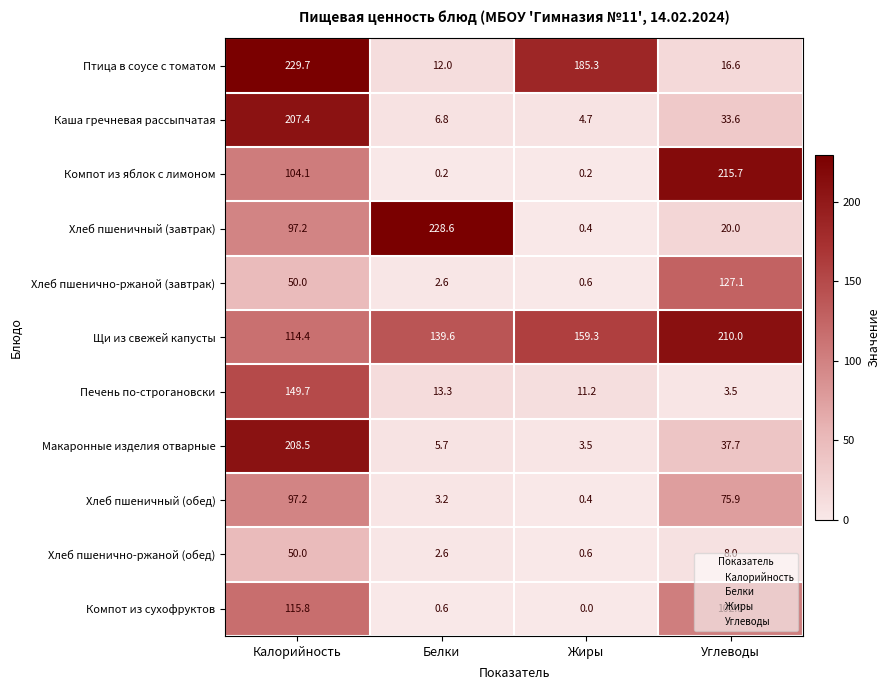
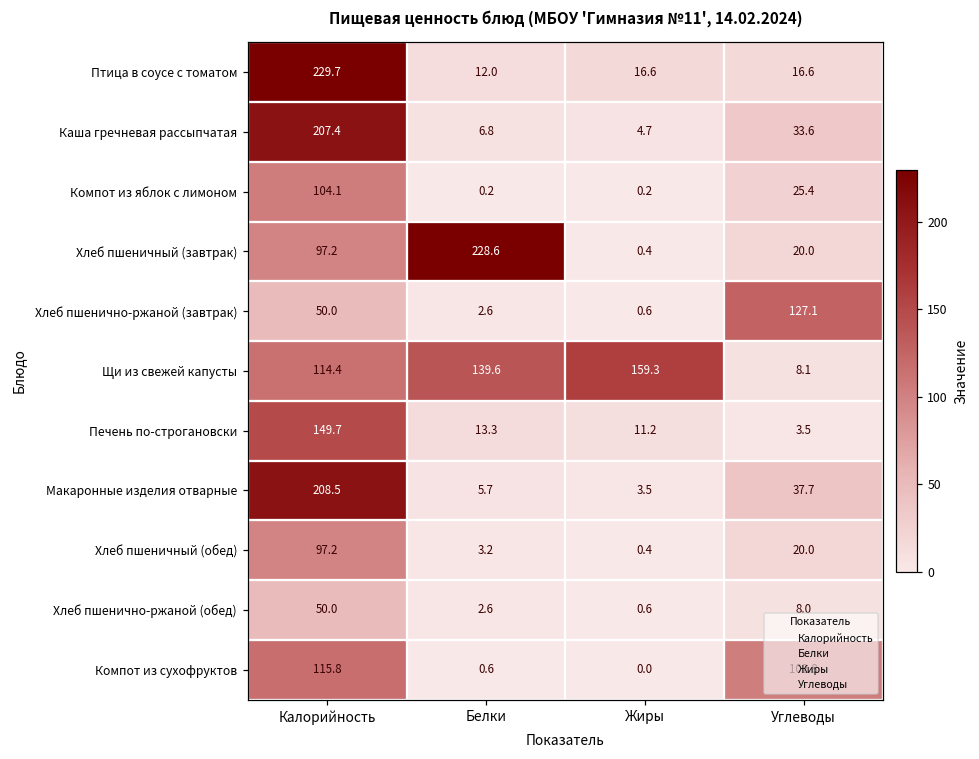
  {
    "Птица в соусе с томатом": {
      "Калорийность": 229.7,
      "Белки": 12.0,
-     "Жиры": 185.3,
+     "Жиры": 16.6,
      "Углеводы": 16.6
    },
    "Каша гречневая рассыпчатая": {
      "Калорийность": 207.4,
      "Белки": 6.8,
      "Жиры": 4.7,
      "Углеводы": 33.6
    },
    "Компот из яблок с лимоном": {
      "Калорийность": 104.1,
      "Белки": 0.2,
      "Жиры": 0.2,
-     "Углеводы": 215.7
+     "Углеводы": 25.4
    },
    "Хлеб пшеничный (завтрак)": {
      "Калорийность": 97.2,
      "Белки": 228.6,
      "Жиры": 0.4,
      "Углеводы": 20.0
    },
    "Хлеб пшенично-ржаной (завтрак)": {
      "Калорийность": 50.0,
      "Белки": 2.6,
      "Жиры": 0.6,
      "Углеводы": 127.1
    },
    "Щи из свежей капусты": {
      "Калорийность": 114.4,
      "Белки": 139.6,
      "Жиры": 159.3,
-     "Углеводы": 210.0
+     "Углеводы": 8.1
    },
    "Печень по-строгановски": {
      "Калорийность": 149.7,
      "Белки": 13.3,
      "Жиры": 11.2,
      "Углеводы": 3.5
    },
    "Макаронные изделия отварные": {
      "Калорийность": 208.5,
      "Белки": 5.7,
      "Жиры": 3.5,
      "Углеводы": 37.7
    },
    "Хлеб пшеничный (обед)": {
      "Калорийность": 97.2,
      "Белки": 3.2,
      "Жиры": 0.4,
-     "Углеводы": 75.9
+     "Углеводы": 20.0
    },
    "Хлеб пшенично-ржаной (обед)": {
      "Калорийность": 50.0,
      "Белки": 2.6,
      "Жиры": 0.6
    },
    "Компот из сухофруктов": {
      "Калорийность": 115.8,
      "Белки": 0.6,
      "Жиры": 0.0
    }
  }
